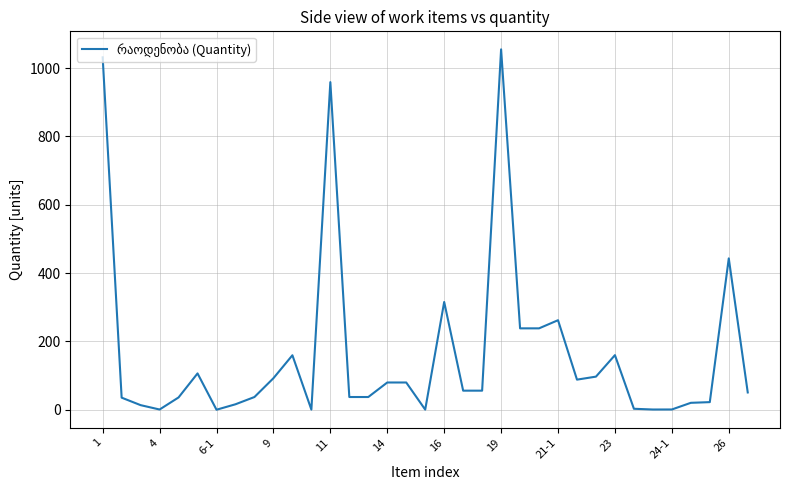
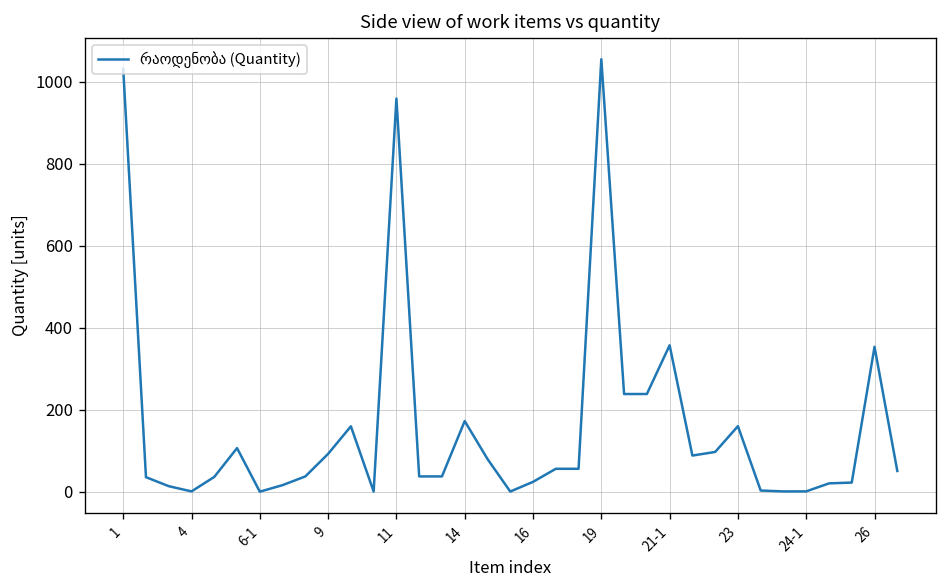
  {
    "4": 0,
    "6-1": 0,
    "9": 90,
    "11": 960,
-   "14": 80,
-   "16": 320,
+   "14": 170,
+   "16": 20,
    "19": 1050,
-   "21-1": 260,
+   "21-1": 360,
    "23": 160,
    "24-1": 0,
-   "26": 440
+   "26": 350
  }
